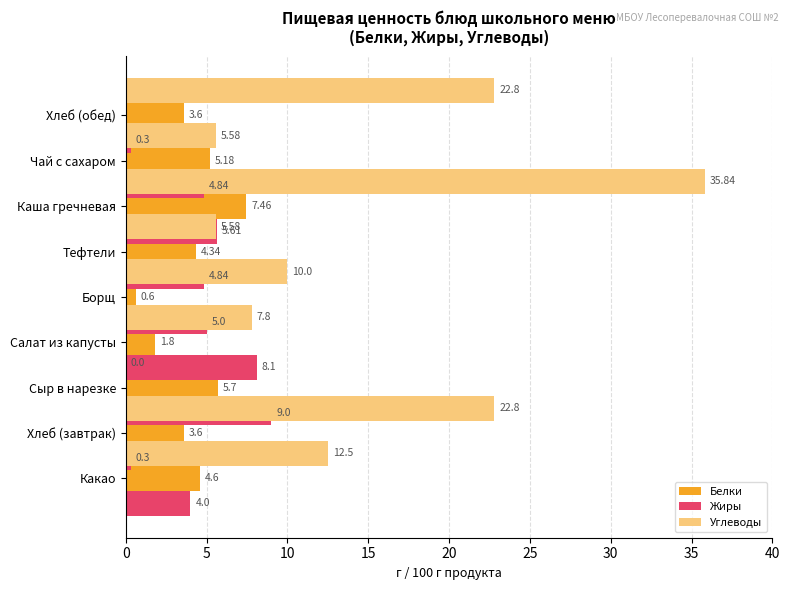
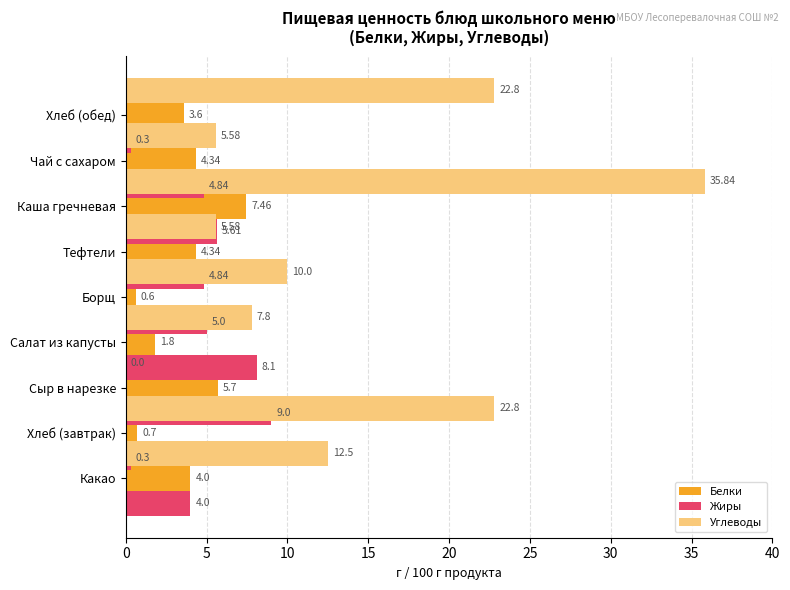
  {
    "Белки": {
      "Хлеб (обед)": 3.6,
-     "Чай с сахаром": 5.18,
+     "Чай с сахаром": 4.34,
      "Каша гречневая": 7.46,
      "Тефтели": 4.34,
      "Борщ": 0.6,
      "Салат из капусты": 1.8,
      "Сыр в нарезке": 5.7,
-     "Хлеб (завтрак)": 3.6,
-     "Какао": 4.6
+     "Хлеб (завтрак)": 0.7,
+     "Какао": 4.0
    }
  }
